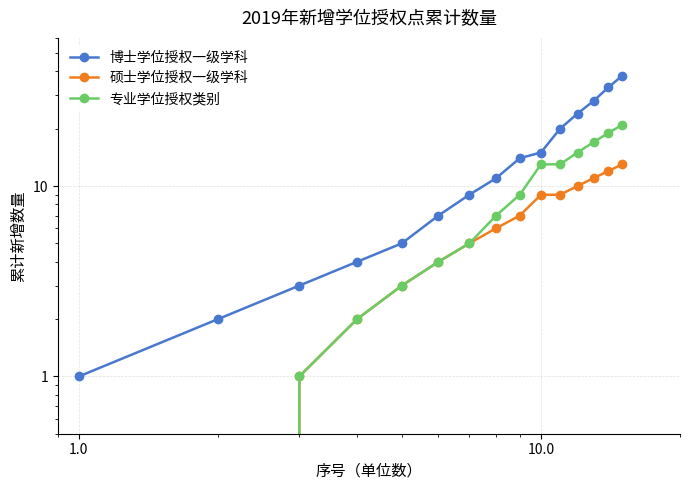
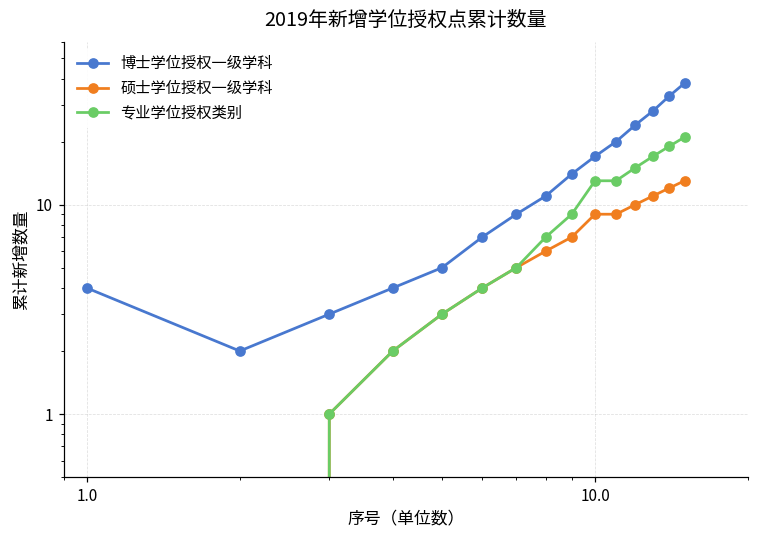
  {
    "博士学位授权一级学科": {
-     "1.0": 1,
-     "10.0": 15
+     "1.0": 4,
+     "10.0": 17
    },
    "硕士学位授权一级学科": {
      "10.0": 9
    },
    "专业学位授权类别": {
      "10.0": 13
    }
  }
